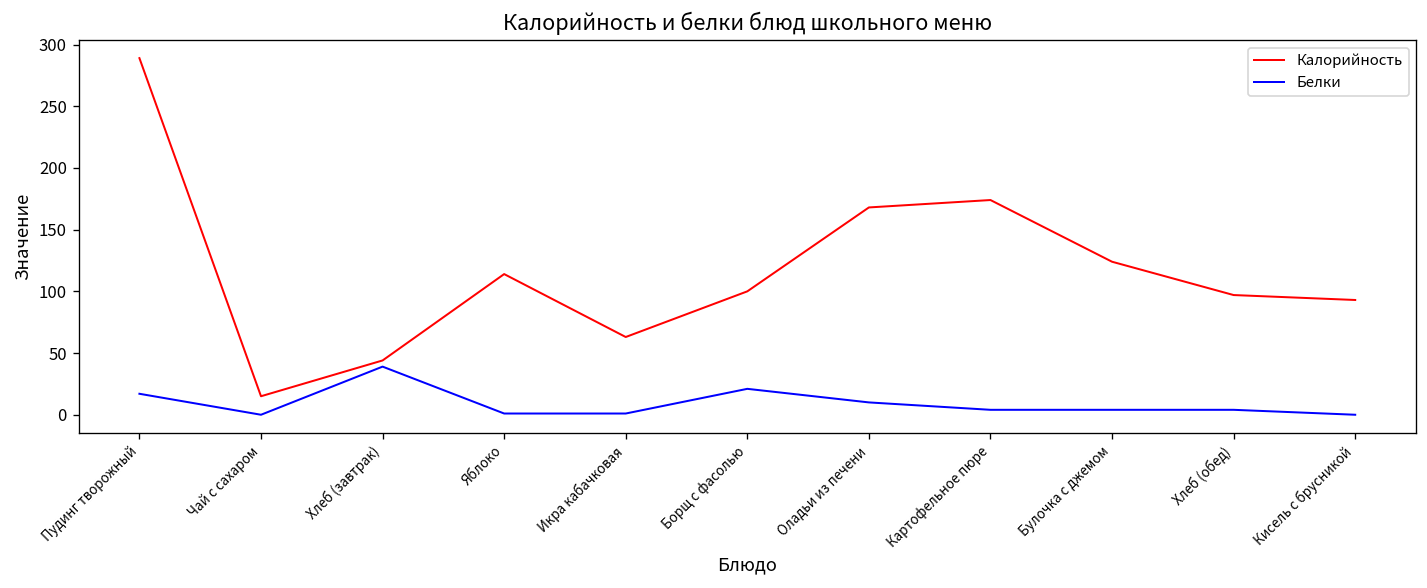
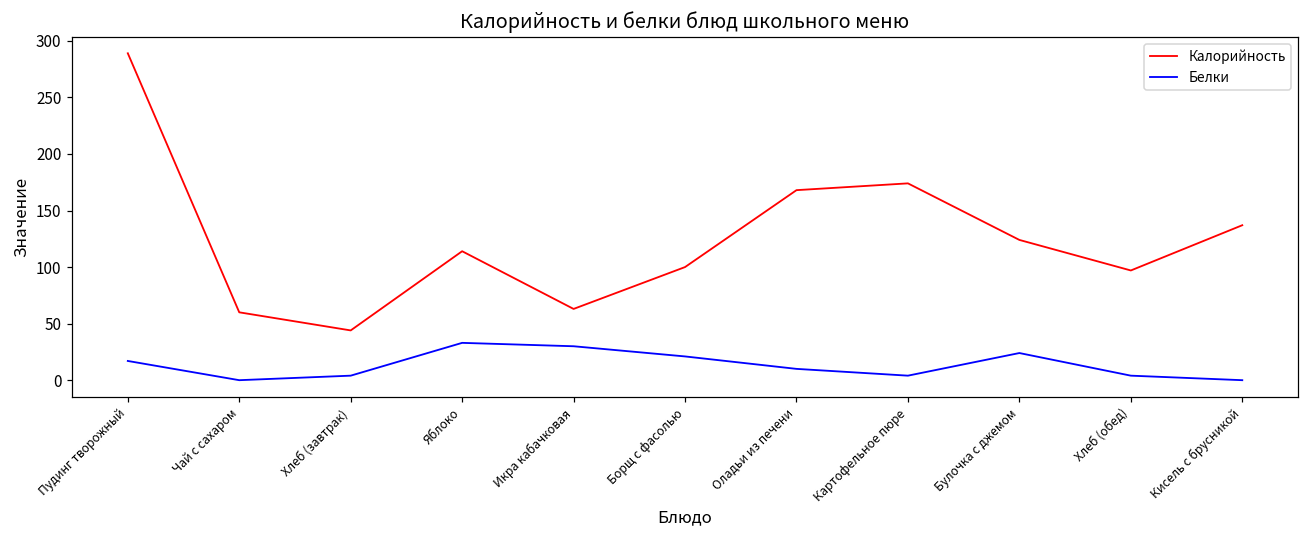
  {
    "Калорийность": {
      "Пудинг творожный": 289,
-     "Чай с сахаром": 15,
+     "Чай с сахаром": 60,
      "Хлеб (завтрак)": 44,
      "Яблоко": 114,
      "Икра кабачковая": 63,
      "Борщ с фасолью": 100,
      "Оладьи из печени": 168,
      "Картофельное пюре": 174,
      "Булочка с джемом": 124,
      "Хлеб (обед)": 97,
-     "Кисель с брусникой": 93
+     "Кисель с брусникой": 137
    },
    "Белки": {
      "Пудинг творожный": 17,
      "Чай с сахаром": 0,
-     "Хлеб (завтрак)": 39,
-     "Яблоко": 1,
-     "Икра кабачковая": 1,
+     "Хлеб (завтрак)": 4,
+     "Яблоко": 33,
+     "Икра кабачковая": 30,
      "Борщ с фасолью": 21,
      "Оладьи из печени": 10,
      "Картофельное пюре": 4,
-     "Булочка с джемом": 4,
+     "Булочка с джемом": 24,
      "Хлеб (обед)": 4,
      "Кисель с брусникой": 0
    }
  }
